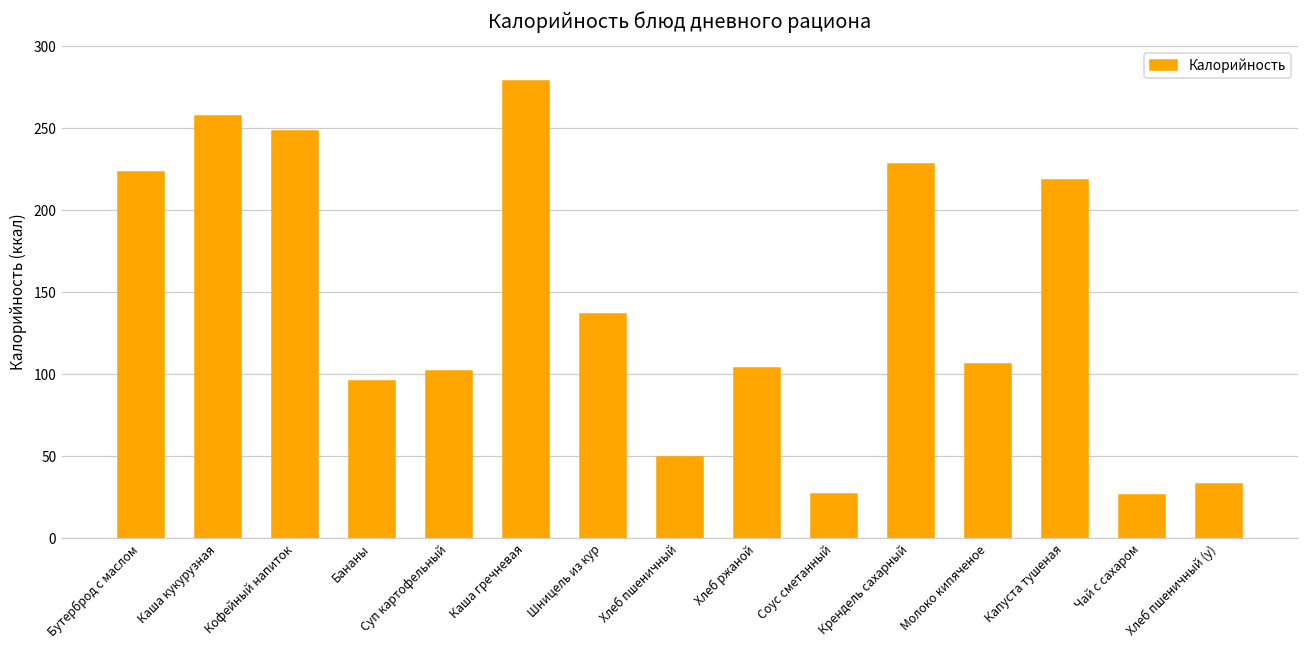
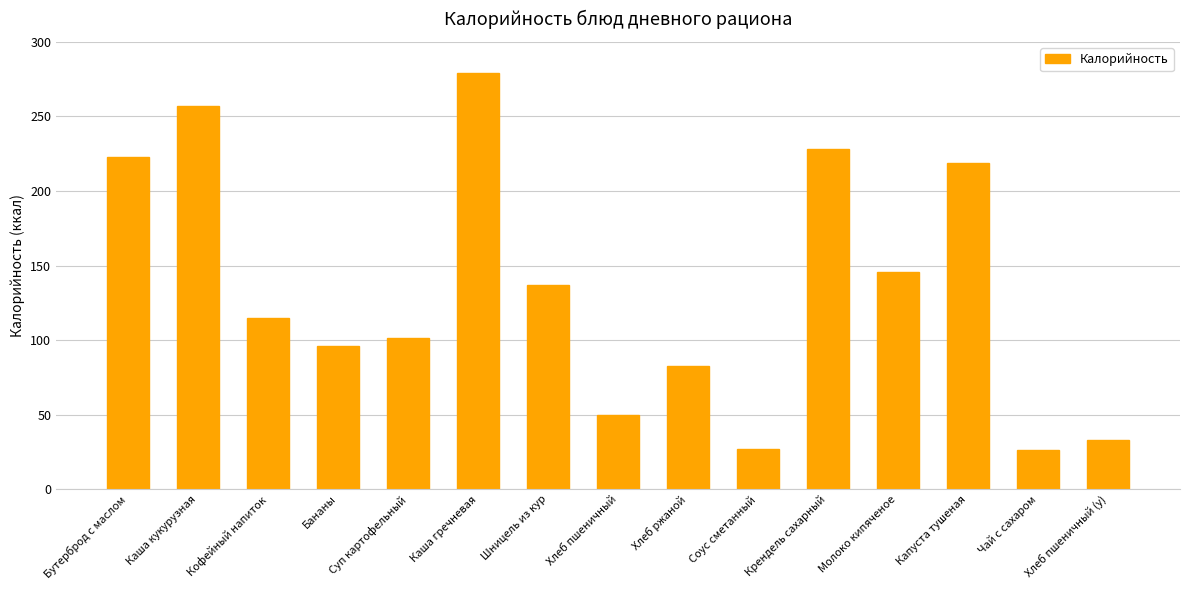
  {
    "Бутерброд с маслом": 223,
    "Каша кукурузная": 257,
-   "Кофейный напиток": 248,
+   "Кофейный напиток": 115,
    "Бананы": 96,
    "Суп картофельный": 102,
    "Каша гречневая": 279,
    "Шницель из кур": 137,
    "Хлеб пшеничный": 50,
-   "Хлеб ржаной": 104,
+   "Хлеб ржаной": 83,
    "Соус сметанный": 27,
    "Крендель сахарный": 228,
-   "Молоко кипяченое": 106,
+   "Молоко кипяченое": 146,
    "Капуста тушеная": 219,
    "Чай с сахаром": 26,
    "Хлеб пшеничный (у)": 33
  }
